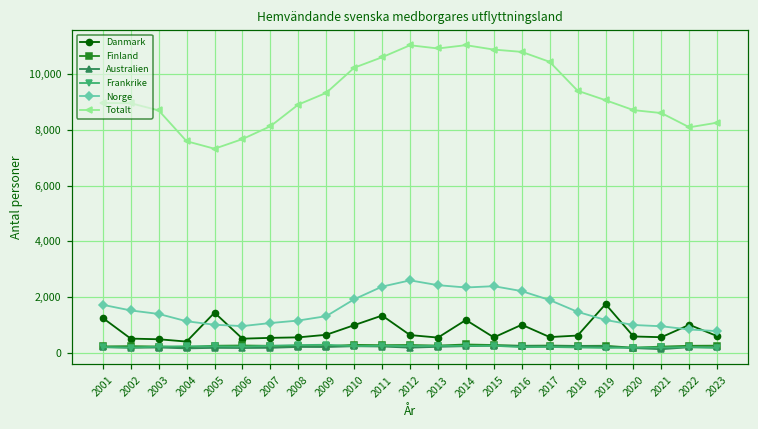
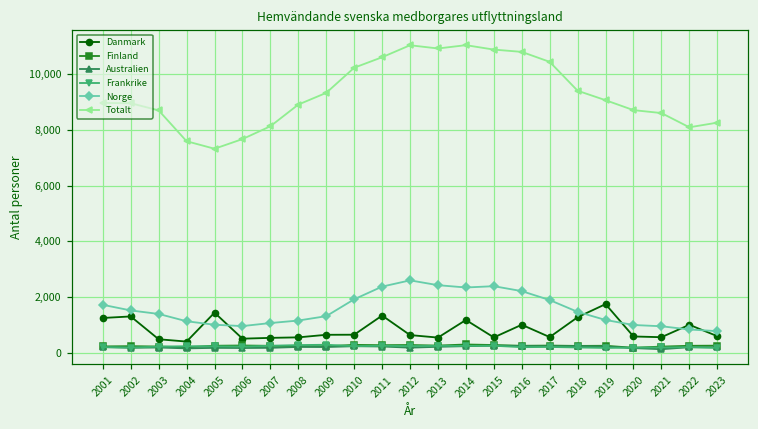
  {
    "Danmark": {
      "2001": "1,200",
-     "2002": "500",
+     "2002": "1,300",
      "2003": "500",
      "2004": "400",
      "2005": "1,400",
      "2006": "500",
      "2007": "500",
      "2008": "600",
      "2009": "600",
-     "2010": "1,000",
+     "2010": "600",
      "2011": "1,300",
      "2012": "600",
      "2013": "500",
      "2014": "1,200",
      "2015": "600",
      "2016": "1,000",
      "2017": "600",
-     "2018": "600",
+     "2018": "1,300",
      "2019": "1,700",
      "2020": "600",
      "2021": "600",
      "2022": "1,000",
      "2023": "600"
    }
  }
